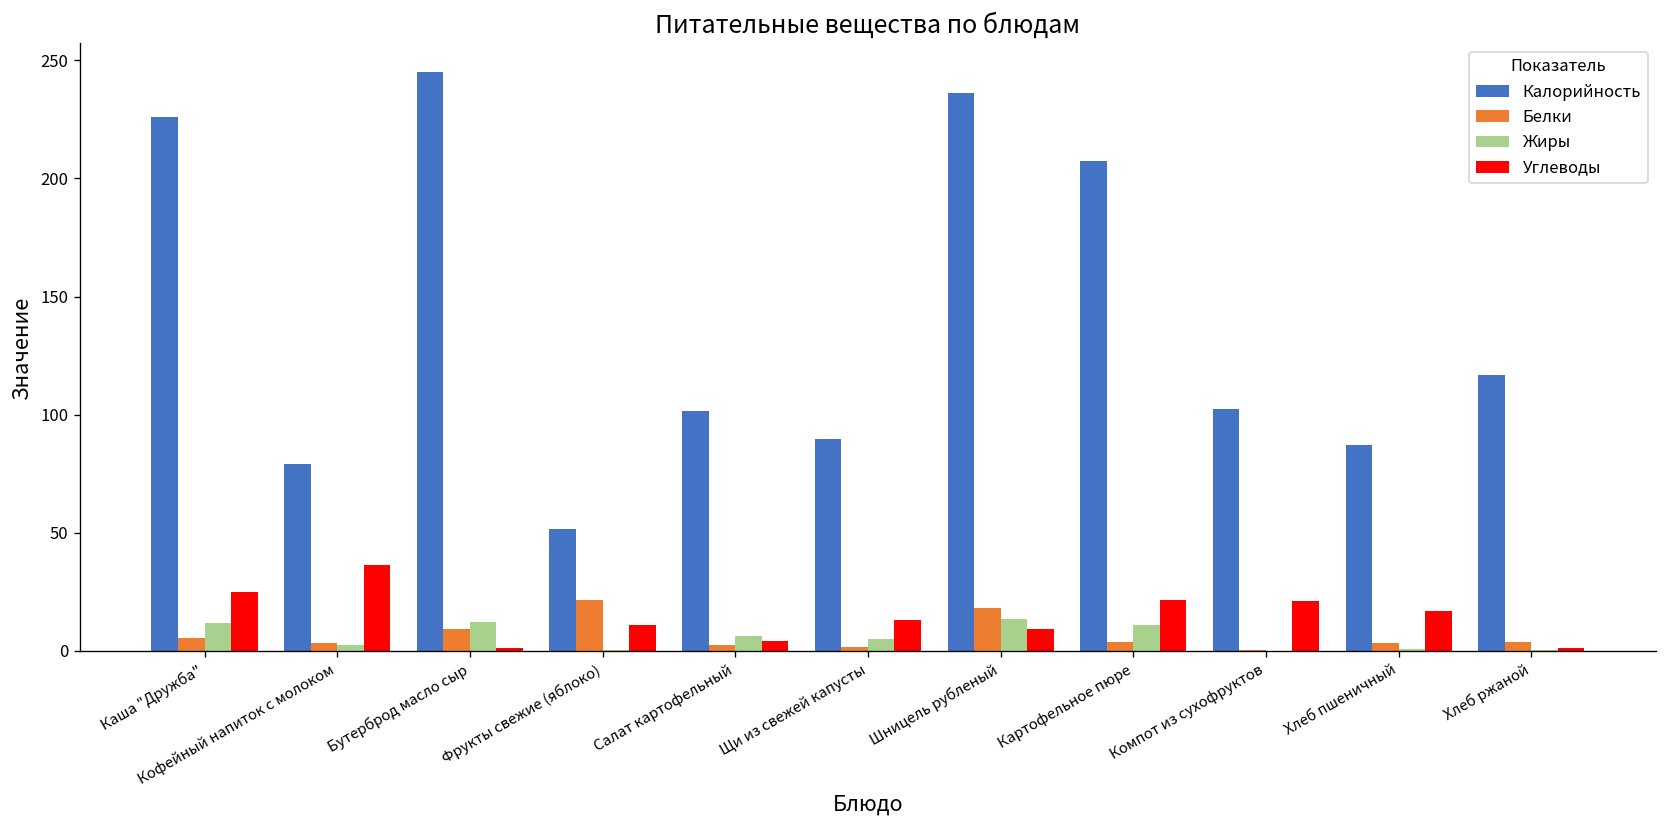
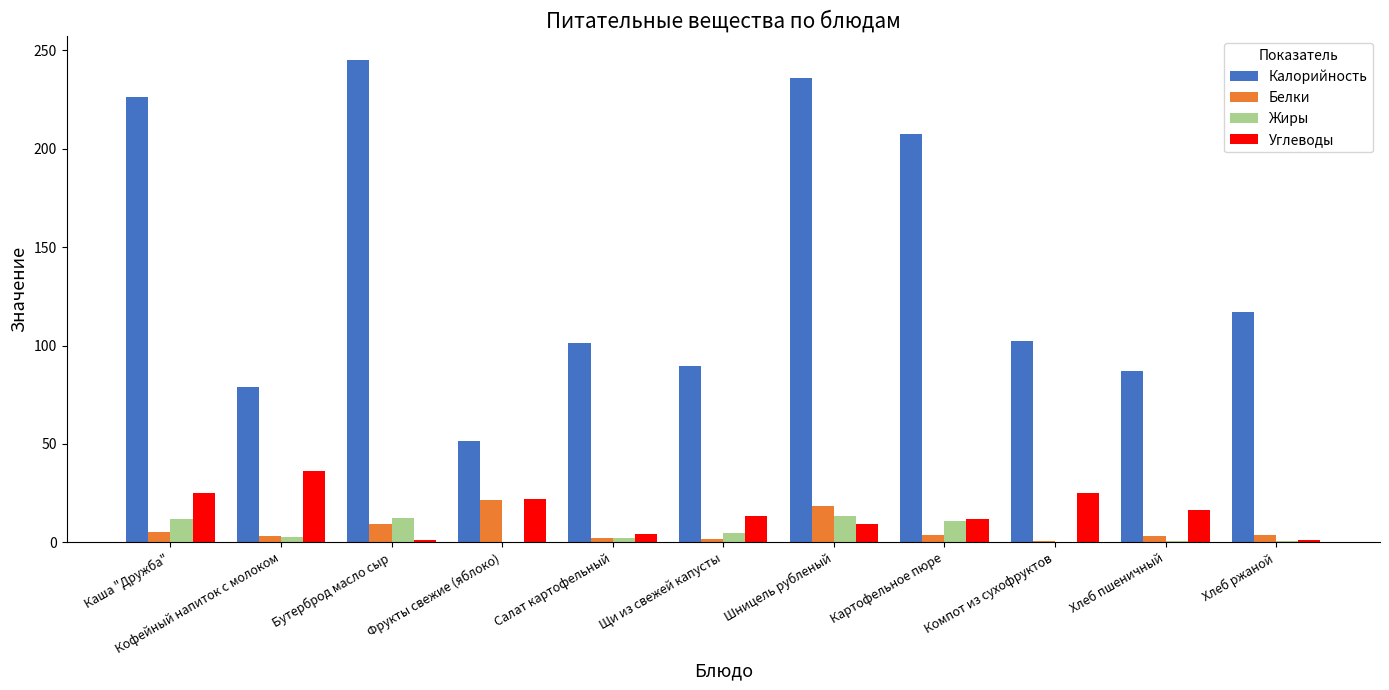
  {
    "Калорийность": {
      "Каша \"Дружба\"": 226,
      "Кофейный напиток с молоком": 79,
      "Бутерброд масло сыр": 245,
      "Фрукты свежие (яблоко)": 52,
      "Салат картофельный": 101,
      "Щи из свежей капусты": 90,
      "Шницель рубленый": 236,
      "Картофельное пюре": 207,
      "Компот из сухофруктов": 102,
      "Хлеб пшеничный": 87,
      "Хлеб ржаной": 117
    },
    "Белки": {
      "Каша \"Дружба\"": 5,
      "Кофейный напиток с молоком": 3,
      "Бутерброд масло сыр": 9,
      "Фрукты свежие (яблоко)": 22,
      "Салат картофельный": 2,
      "Щи из свежей капусты": 2,
      "Шницель рубленый": 18,
      "Картофельное пюре": 4,
      "Хлеб пшеничный": 3,
      "Хлеб ржаной": 4
    },
    "Жиры": {
      "Каша \"Дружба\"": 12,
      "Кофейный напиток с молоком": 3,
      "Бутерброд масло сыр": 12,
-     "Салат картофельный": 6,
+     "Салат картофельный": 2,
      "Щи из свежей капусты": 5,
      "Шницель рубленый": 13,
      "Картофельное пюре": 11,
      "Компот из сухофруктов": 0
    },
    "Углеводы": {
      "Каша \"Дружба\"": 25,
      "Кофейный напиток с молоком": 36,
-     "Фрукты свежие (яблоко)": 11,
+     "Фрукты свежие (яблоко)": 22,
      "Салат картофельный": 4,
      "Щи из свежей капусты": 13,
      "Шницель рубленый": 9,
-     "Картофельное пюре": 22,
-     "Компот из сухофруктов": 21,
+     "Картофельное пюре": 12,
+     "Компот из сухофруктов": 25,
      "Хлеб пшеничный": 17
    }
  }
